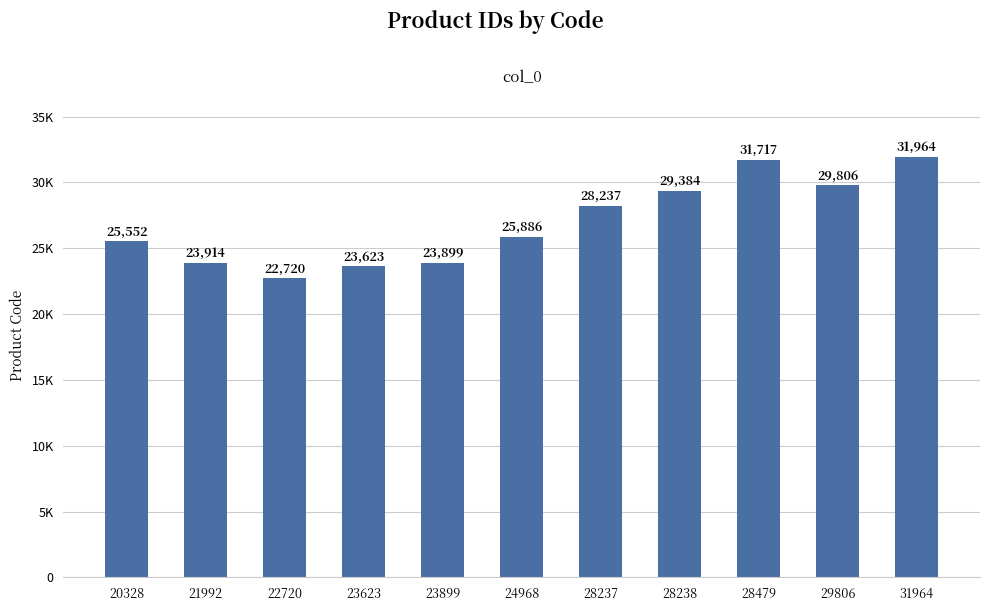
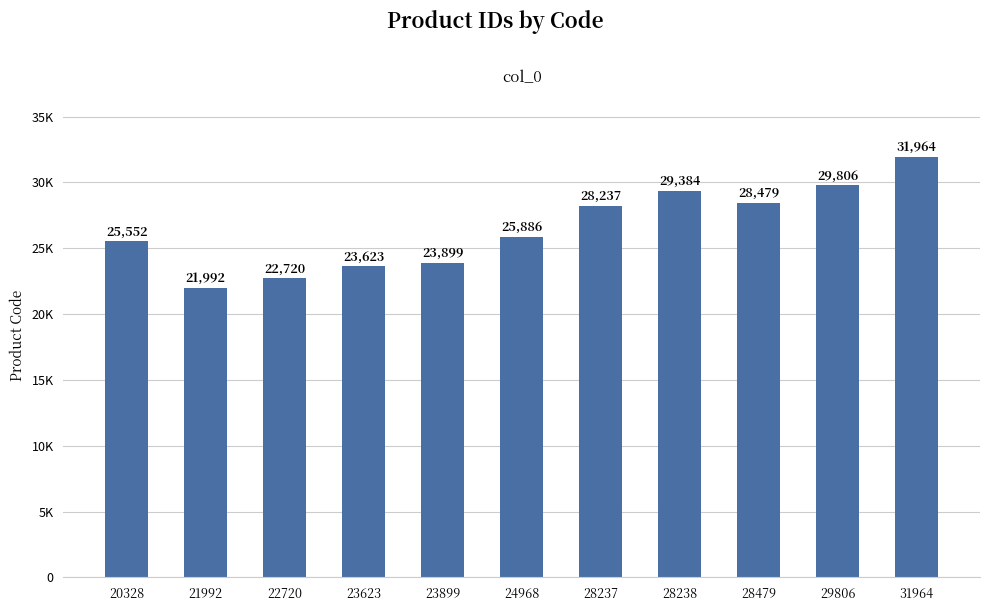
  {
    "20328": "25,552",
-   "21992": "23,914",
+   "21992": "21,992",
    "22720": "22,720",
    "23623": "23,623",
    "23899": "23,899",
    "24968": "25,886",
    "28237": "28,237",
    "28238": "29,384",
-   "28479": "31,717",
+   "28479": "28,479",
    "29806": "29,806",
    "31964": "31,964"
  }
